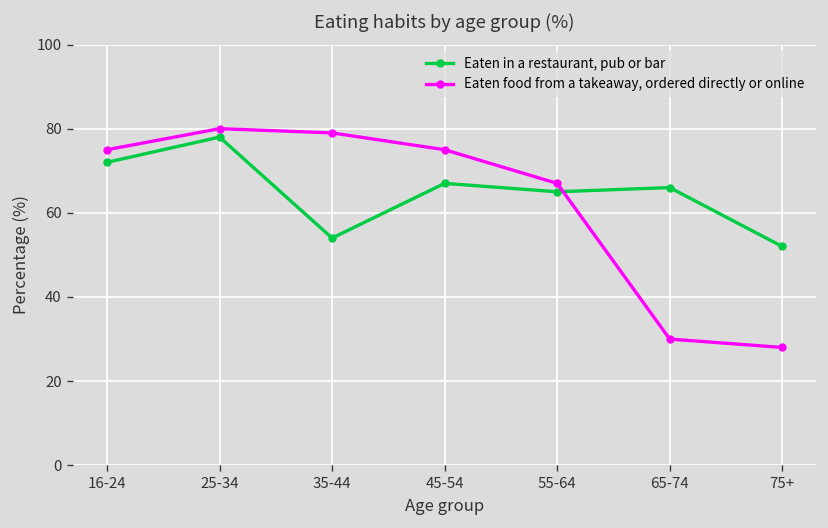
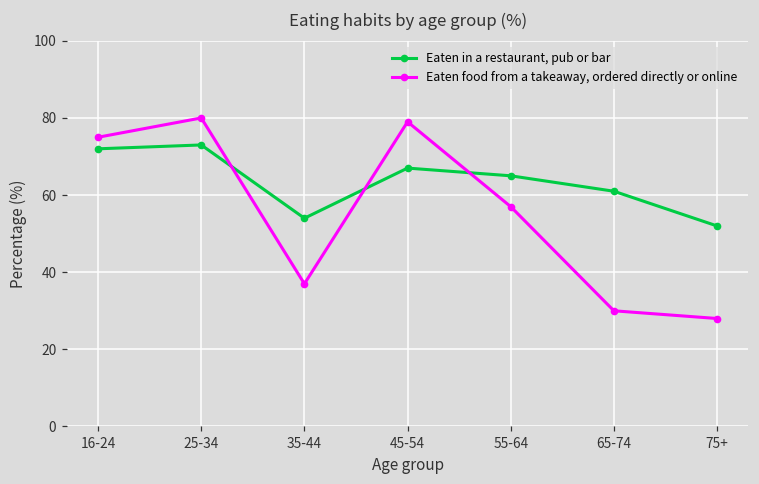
  {
    "Eaten in a restaurant, pub or bar": {
      "16-24": 72,
-     "25-34": 78,
+     "25-34": 73,
      "35-44": 54,
      "45-54": 67,
      "55-64": 65,
-     "65-74": 66,
+     "65-74": 61,
      "75+": 52
    },
    "Eaten food from a takeaway, ordered directly or online": {
      "16-24": 75,
      "25-34": 80,
-     "35-44": 79,
-     "45-54": 75,
-     "55-64": 67,
+     "35-44": 37,
+     "45-54": 79,
+     "55-64": 57,
      "65-74": 30,
      "75+": 28
    }
  }
